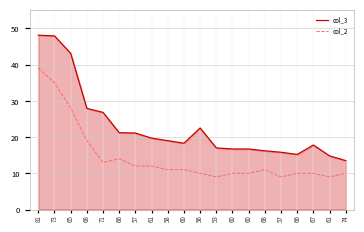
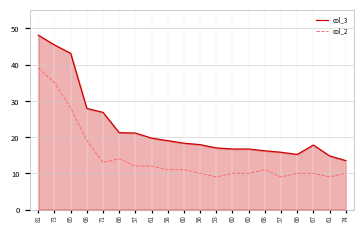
  {
    "col_3": {
      "81": 48,
-     "73": 48,
+     "73": 45,
      "65": 43,
      "71": 27,
      "58": 19,
-     "56": 23,
+     "56": 18,
      "53": 17,
      "67": 18,
      "74": 14
    },
    "col_2": {
      "81": 39,
      "73": 35,
      "65": 28,
      "71": 13,
      "58": 11,
      "56": 10,
      "53": 9,
      "67": 10,
      "74": 10
    }
  }
